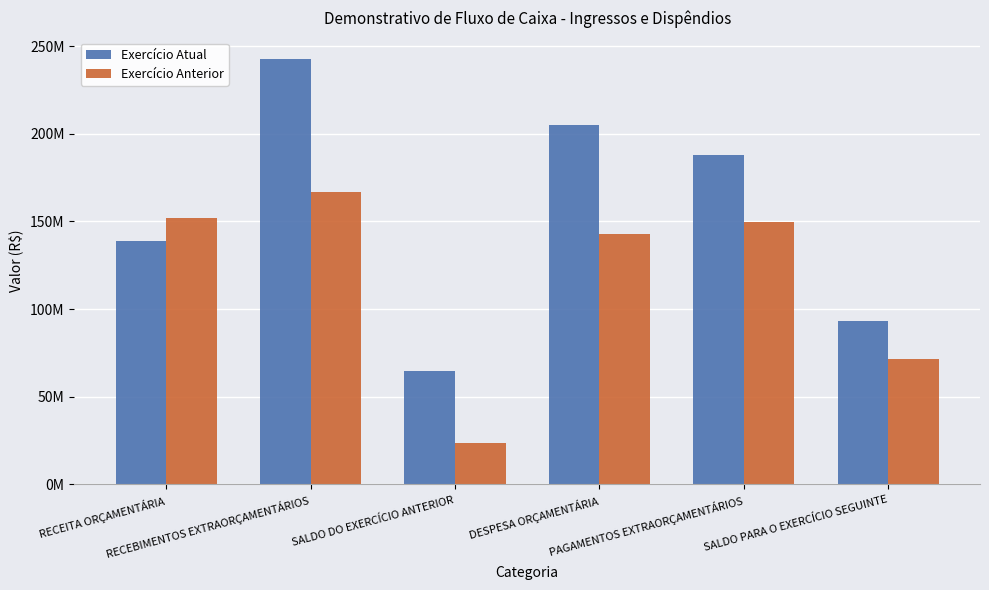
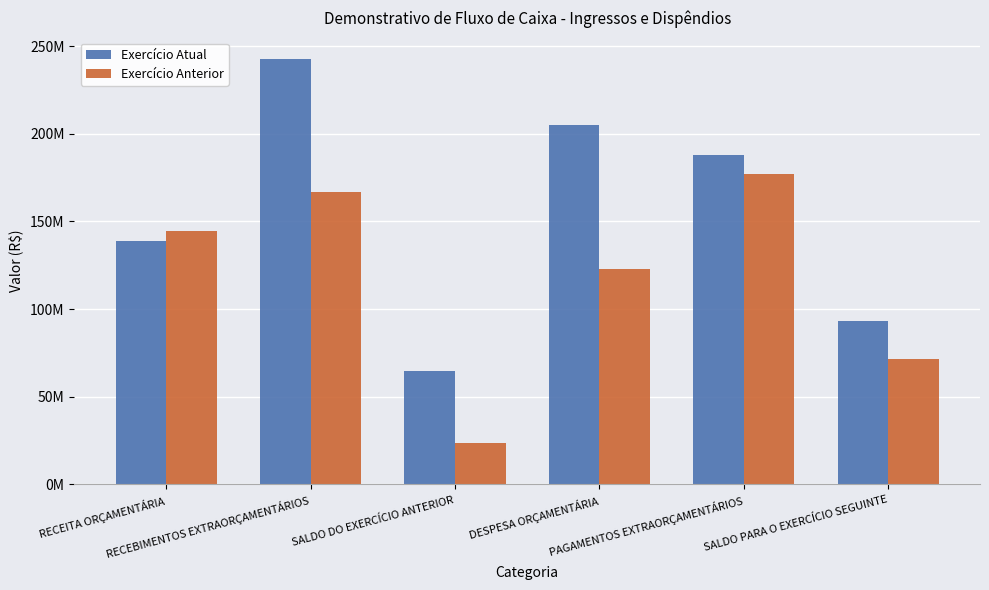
  {
    "Exercício Atual": {
      "RECEITA ORÇAMENTÁRIA": 139000000,
      "RECEBIMENTOS EXTRAORÇAMENTÁRIOS": 243000000,
      "SALDO DO EXERCÍCIO ANTERIOR": 65000000,
      "DESPESA ORÇAMENTÁRIA": 205000000,
      "PAGAMENTOS EXTRAORÇAMENTÁRIOS": 188000000,
      "SALDO PARA O EXERCÍCIO SEGUINTE": 93000000
    },
    "Exercício Anterior": {
-     "RECEITA ORÇAMENTÁRIA": 152000000,
+     "RECEITA ORÇAMENTÁRIA": 144000000,
      "RECEBIMENTOS EXTRAORÇAMENTÁRIOS": 167000000,
      "SALDO DO EXERCÍCIO ANTERIOR": 24000000,
-     "DESPESA ORÇAMENTÁRIA": 143000000,
-     "PAGAMENTOS EXTRAORÇAMENTÁRIOS": 150000000,
+     "DESPESA ORÇAMENTÁRIA": 123000000,
+     "PAGAMENTOS EXTRAORÇAMENTÁRIOS": 177000000,
      "SALDO PARA O EXERCÍCIO SEGUINTE": 71000000
    }
  }
